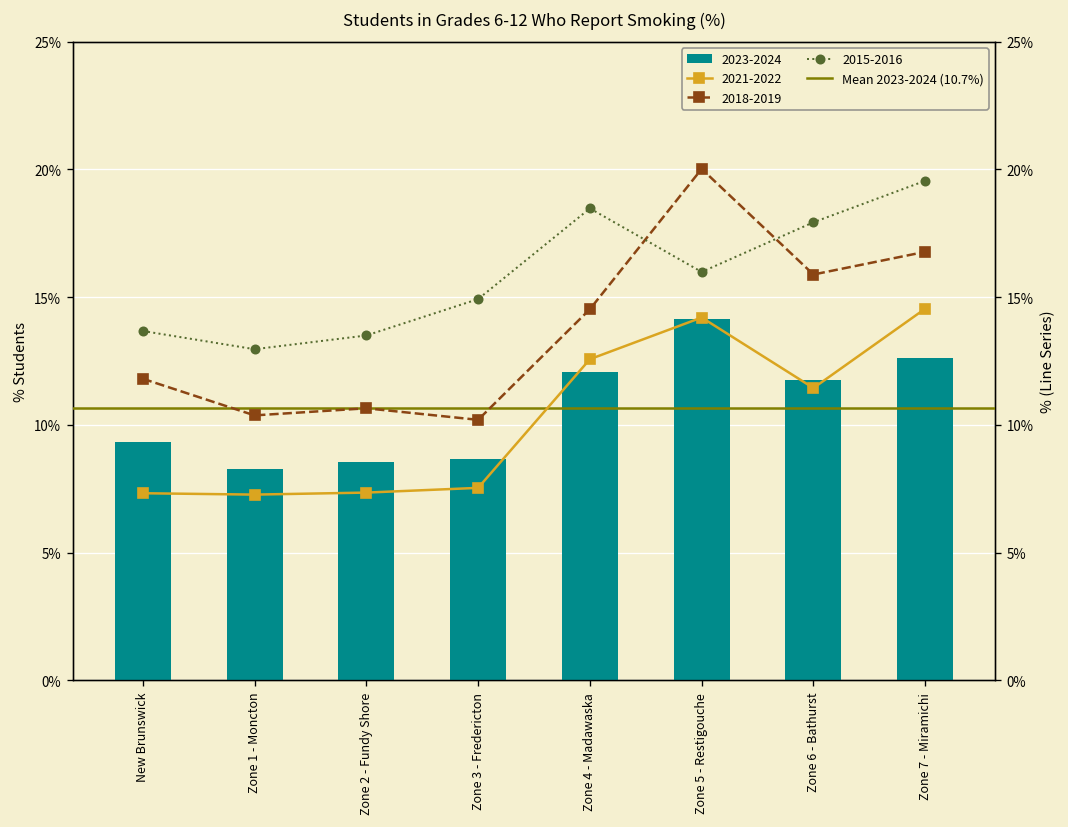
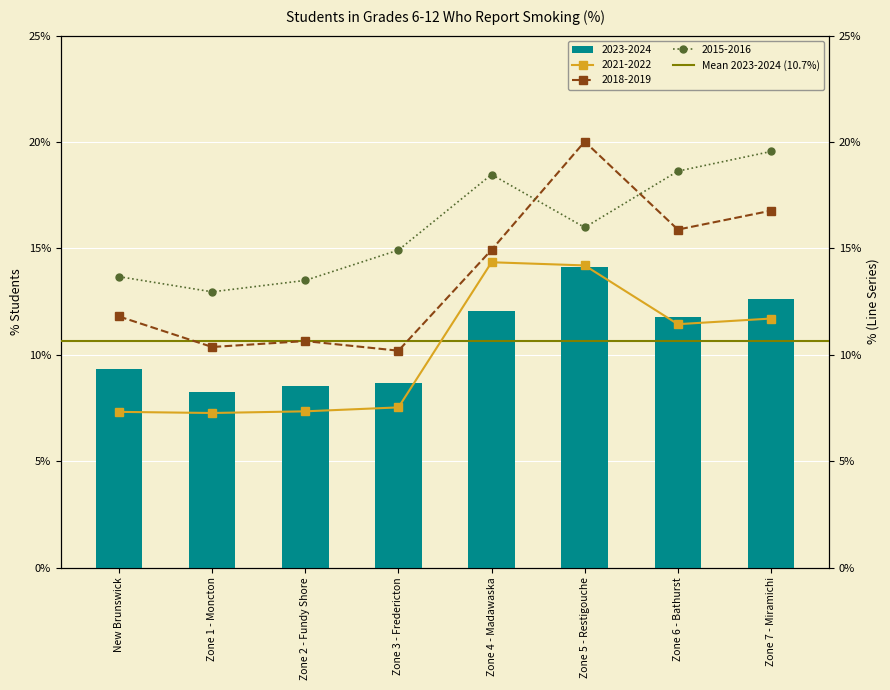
  {
    "2023-2024": {
      "New Brunswick": "9.3%",
      "Zone 1 - Moncton": "8.3%",
      "Zone 2 - Fundy Shore": "8.5%",
      "Zone 3 - Fredericton": "8.7%",
      "Zone 4 - Madawaska": "12.1%",
      "Zone 5 - Restigouche": "14.1%",
      "Zone 6 - Bathurst": "11.8%",
      "Zone 7 - Miramichi": "12.6%"
    },
    "2021-2022": {
      "New Brunswick": "7.3%",
      "Zone 1 - Moncton": "7.3%",
      "Zone 2 - Fundy Shore": "7.3%",
      "Zone 3 - Fredericton": "7.5%",
-     "Zone 4 - Madawaska": "12.6%",
+     "Zone 4 - Madawaska": "14.4%",
      "Zone 5 - Restigouche": "14.2%",
      "Zone 6 - Bathurst": "11.4%",
-     "Zone 7 - Miramichi": "14.5%"
+     "Zone 7 - Miramichi": "11.7%"
    },
    "2018-2019": {
      "New Brunswick": "11.8%",
      "Zone 1 - Moncton": "10.4%",
      "Zone 2 - Fundy Shore": "10.6%",
      "Zone 3 - Fredericton": "10.2%",
-     "Zone 4 - Madawaska": "14.5%",
+     "Zone 4 - Madawaska": "14.9%",
      "Zone 5 - Restigouche": "20.0%",
      "Zone 6 - Bathurst": "15.9%",
      "Zone 7 - Miramichi": "16.8%"
    },
    "2015-2016": {
      "New Brunswick": "13.7%",
      "Zone 1 - Moncton": "13.0%",
      "Zone 2 - Fundy Shore": "13.5%",
      "Zone 3 - Fredericton": "14.9%",
      "Zone 4 - Madawaska": "18.5%",
      "Zone 5 - Restigouche": "16.0%",
-     "Zone 6 - Bathurst": "17.9%",
+     "Zone 6 - Bathurst": "18.6%",
      "Zone 7 - Miramichi": "19.6%"
    }
  }
